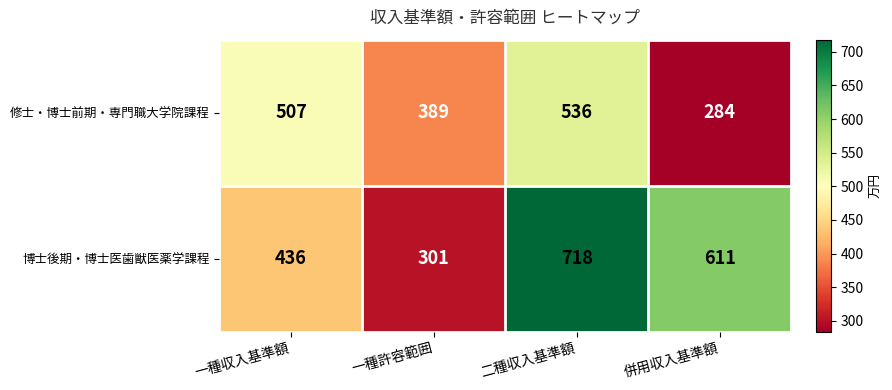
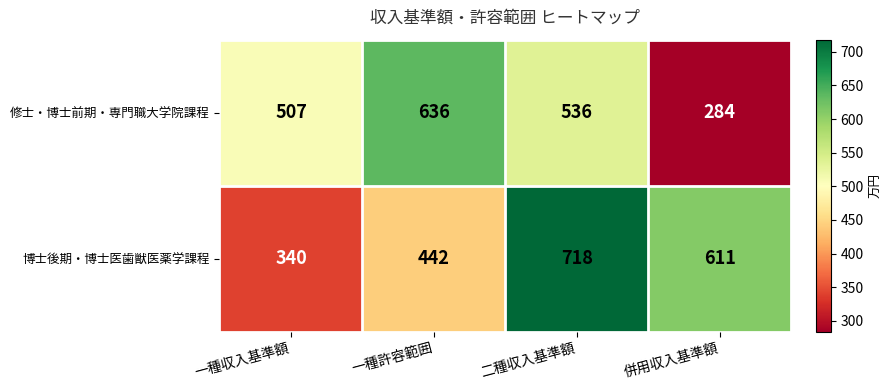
  {
    "修士・博士前期・専門職大学院課程": {
      "一種収入基準額": 507,
-     "一種許容範囲": 389,
+     "一種許容範囲": 636,
      "二種収入基準額": 536,
      "併用収入基準額": 284
    },
    "博士後期・博士医歯獣医薬学課程": {
-     "一種収入基準額": 436,
-     "一種許容範囲": 301,
+     "一種収入基準額": 340,
+     "一種許容範囲": 442,
      "二種収入基準額": 718,
      "併用収入基準額": 611
    }
  }
